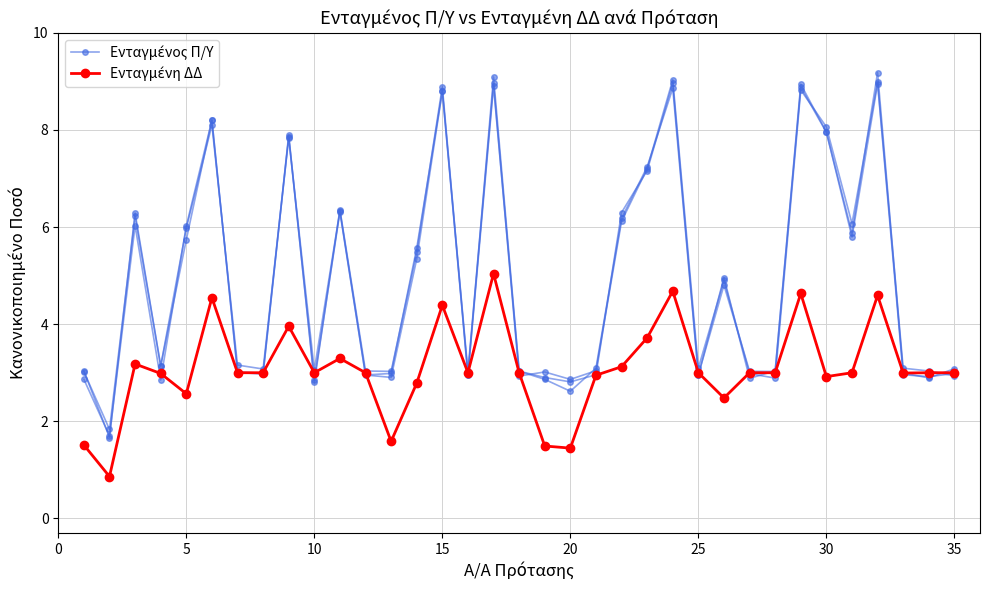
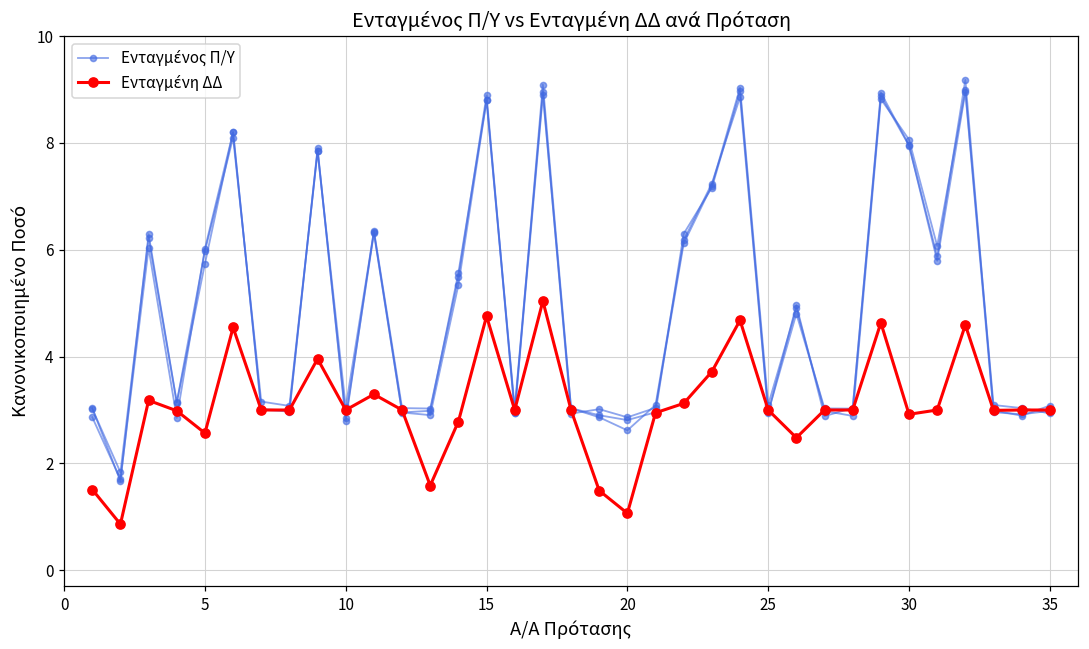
  {
    "Ενταγμένη ΔΔ": {
      "5": 2.6,
      "10": 3.0,
-     "15": 4.4,
-     "20": 1.4,
+     "15": 4.8,
+     "20": 1.1,
      "30": 2.9
    }
  }
